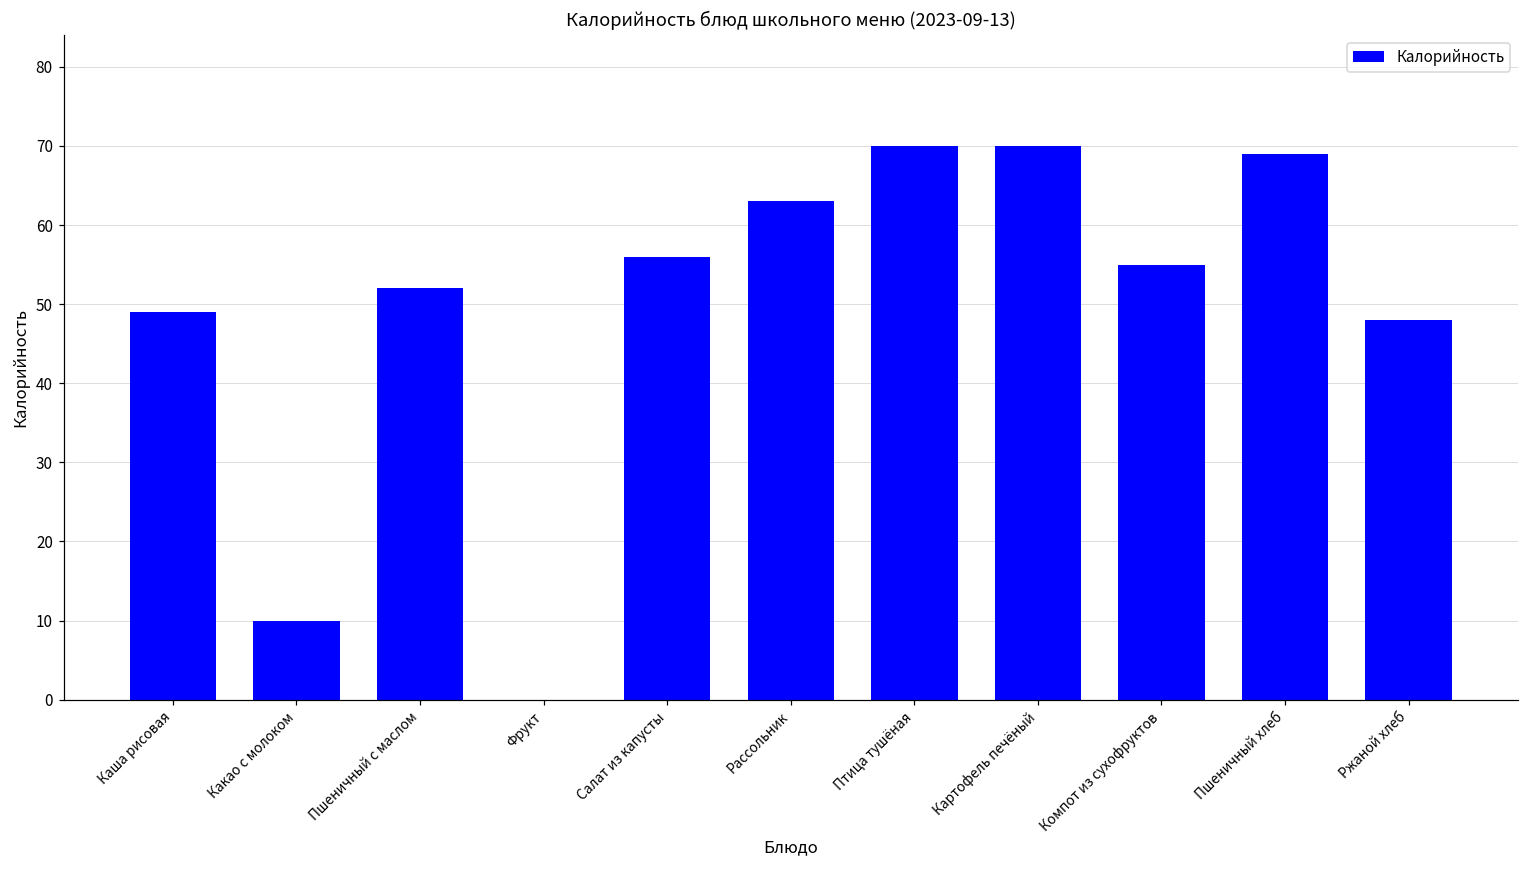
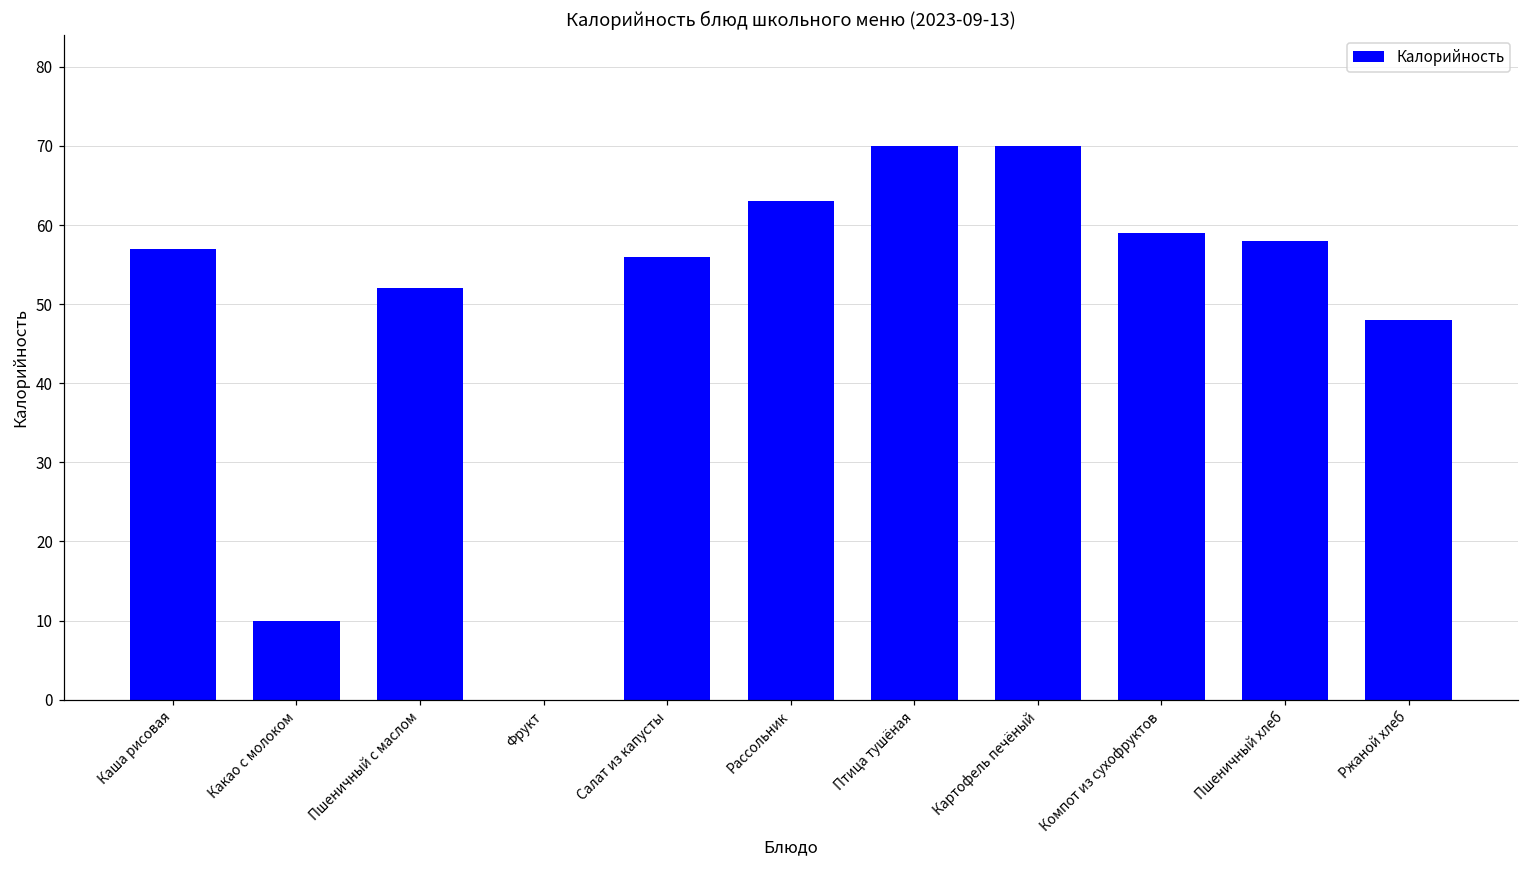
  {
-   "Каша рисовая": 49,
+   "Каша рисовая": 57,
    "Какао с молоком": 10,
    "Пшеничный с маслом": 52,
    "Фрукт": 0,
    "Салат из капусты": 56,
    "Рассольник": 63,
    "Птица тушёная": 70,
    "Картофель печёный": 70,
-   "Компот из сухофруктов": 55,
-   "Пшеничный хлеб": 69,
+   "Компот из сухофруктов": 59,
+   "Пшеничный хлеб": 58,
    "Ржаной хлеб": 48
  }
